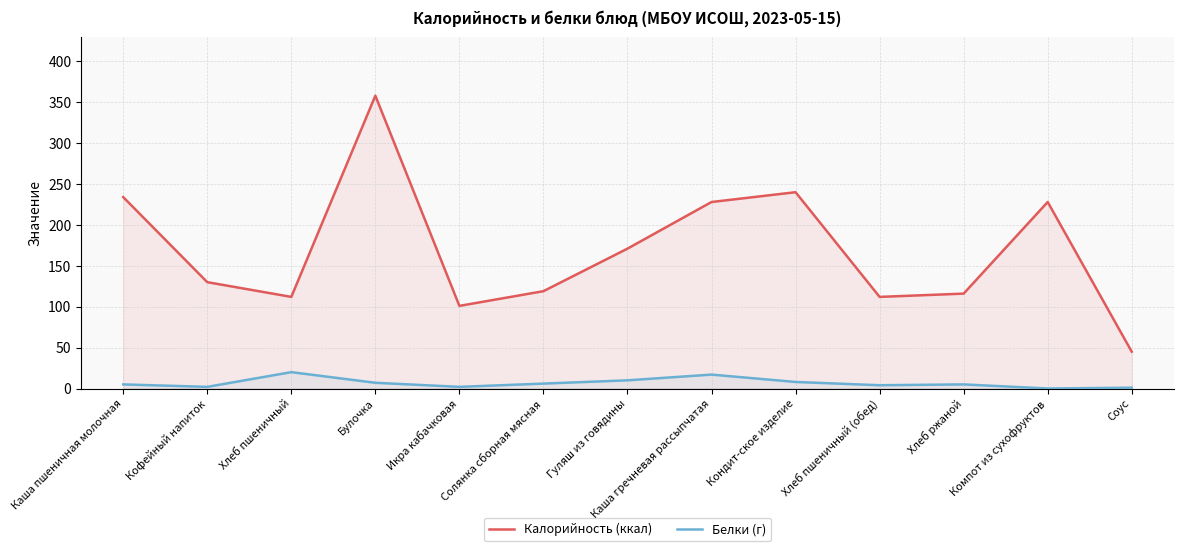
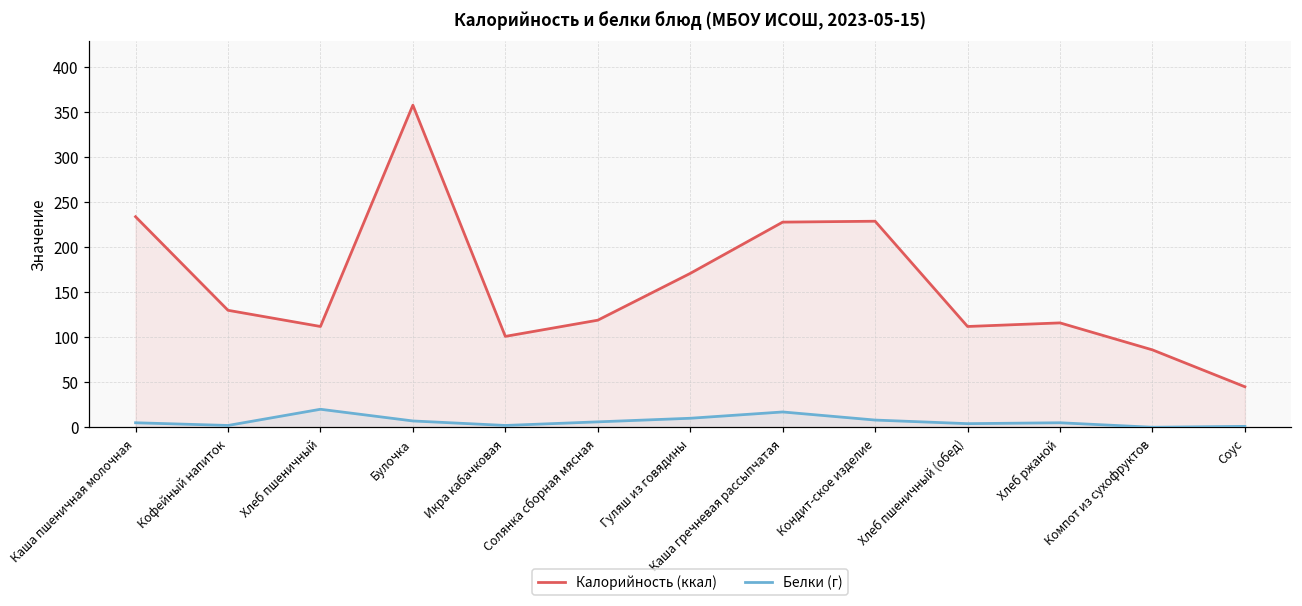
  {
    "Калорийность (ккал)": {
      "Каша пшеничная молочная": 230,
      "Кофейный напиток": 130,
      "Хлеб пшеничный": 110,
      "Булочка": 360,
      "Икра кабачковая": 100,
      "Солянка сборная мясная": 120,
      "Гуляш из говядины": 170,
      "Каша гречневая рассыпчатая": 230,
-     "Кондит-ское изделие": 240,
+     "Кондит-ское изделие": 230,
      "Хлеб пшеничный (обед)": 110,
      "Хлеб ржаной": 120,
-     "Компот из сухофруктов": 230,
+     "Компот из сухофруктов": 90,
      "Соус": 50
    },
    "Белки (г)": {
      "Каша пшеничная молочная": 10,
      "Кофейный напиток": 0,
      "Хлеб пшеничный": 20,
      "Булочка": 10,
      "Икра кабачковая": 0,
      "Солянка сборная мясная": 10,
      "Гуляш из говядины": 10,
      "Каша гречневая рассыпчатая": 20,
      "Кондит-ское изделие": 10,
      "Хлеб пшеничный (обед)": 0,
      "Хлеб ржаной": 10,
      "Компот из сухофруктов": 0,
      "Соус": 0
    }
  }
